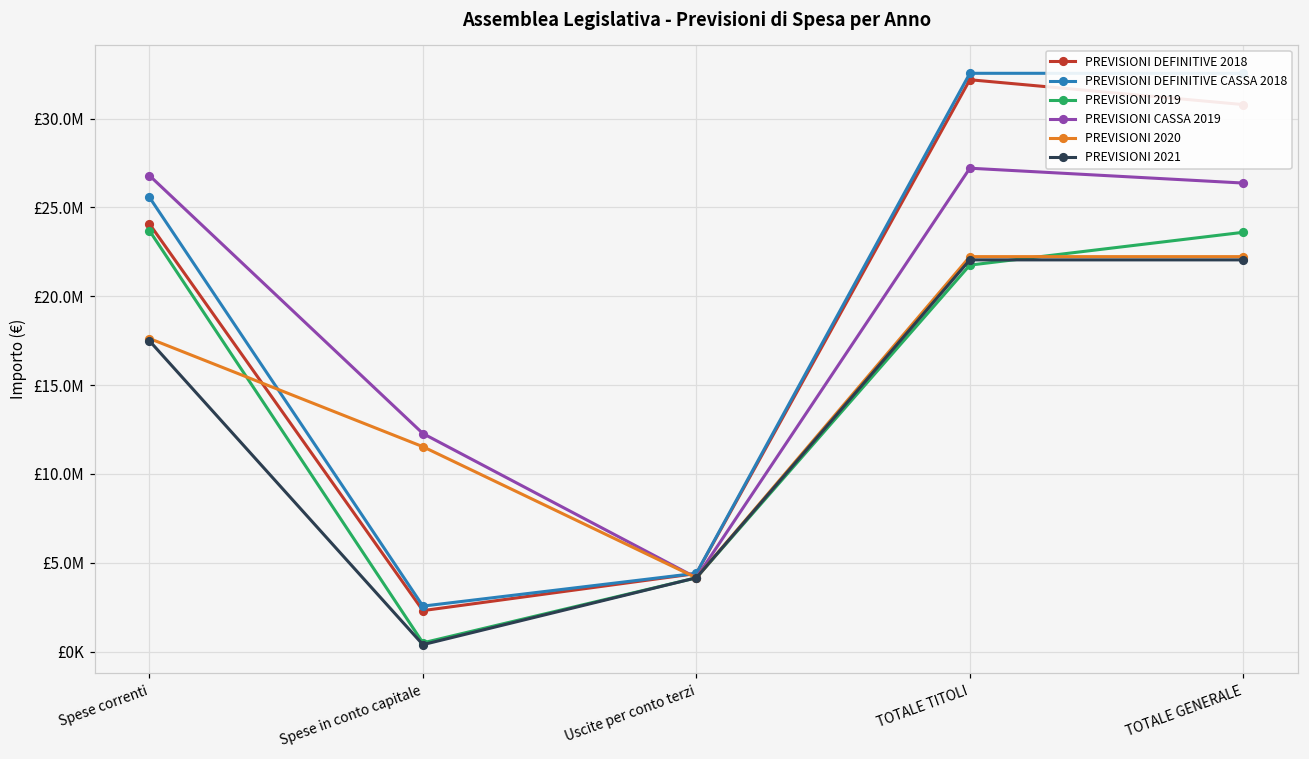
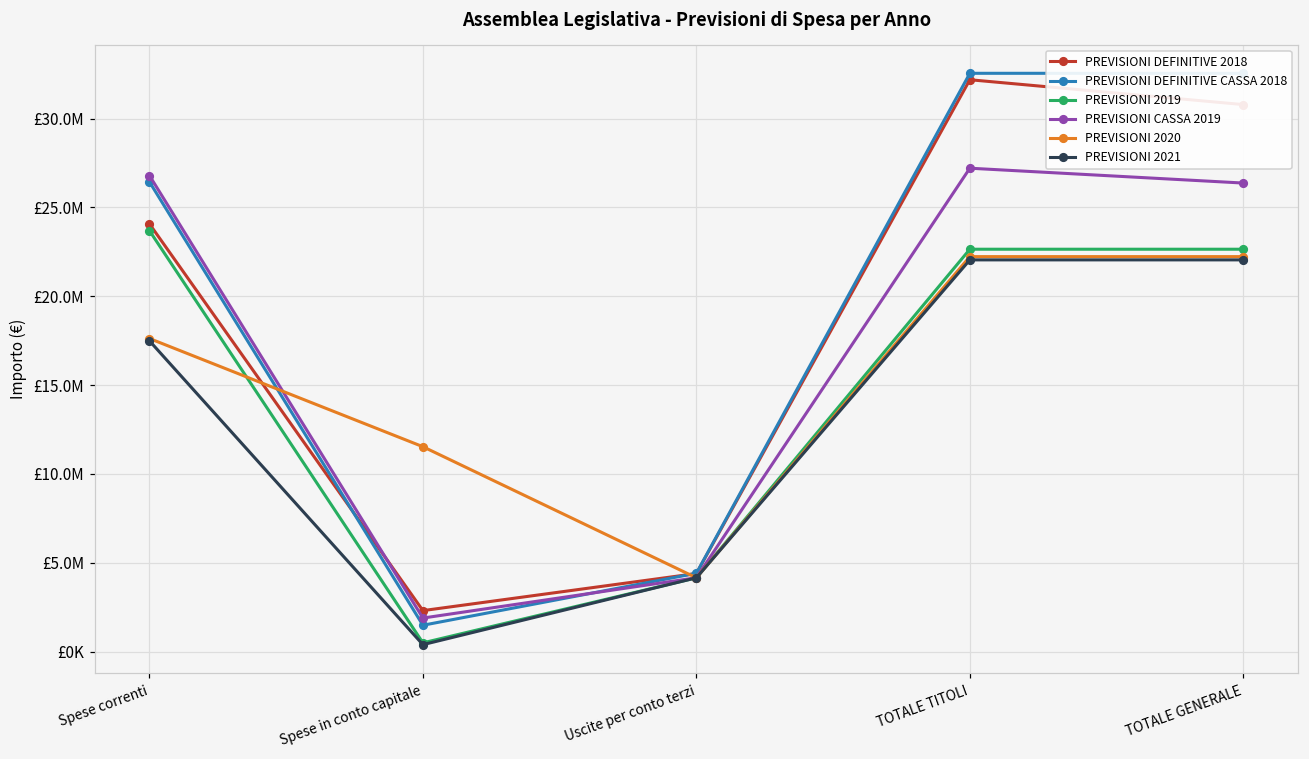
  {
    "PREVISIONI DEFINITIVE 2018": {
      "Spese correnti": "£24100000",
      "Spese in conto capitale": "£2300000",
      "TOTALE TITOLI": "£32200000"
    },
    "PREVISIONI DEFINITIVE CASSA 2018": {
-     "Spese correnti": "£25600000",
-     "Spese in conto capitale": "£2600000",
+     "Spese correnti": "£26400000",
+     "Spese in conto capitale": "£1500000",
      "TOTALE TITOLI": "£32500000"
    },
    "PREVISIONI 2019": {
      "Spese correnti": "£23700000",
-     "TOTALE TITOLI": "£21800000",
-     "TOTALE GENERALE": "£23600000"
+     "TOTALE TITOLI": "£22600000",
+     "TOTALE GENERALE": "£22600000"
    },
    "PREVISIONI CASSA 2019": {
      "Spese correnti": "£26800000",
-     "Spese in conto capitale": "£12300000",
+     "Spese in conto capitale": "£1900000",
      "TOTALE TITOLI": "£27200000",
      "TOTALE GENERALE": "£26400000"
    },
    "PREVISIONI 2020": {
      "Spese in conto capitale": "£11500000",
      "TOTALE TITOLI": "£22200000",
      "TOTALE GENERALE": "£22200000"
    },
    "PREVISIONI 2021": {
      "TOTALE TITOLI": "£22000000",
      "TOTALE GENERALE": "£22000000"
    }
  }
